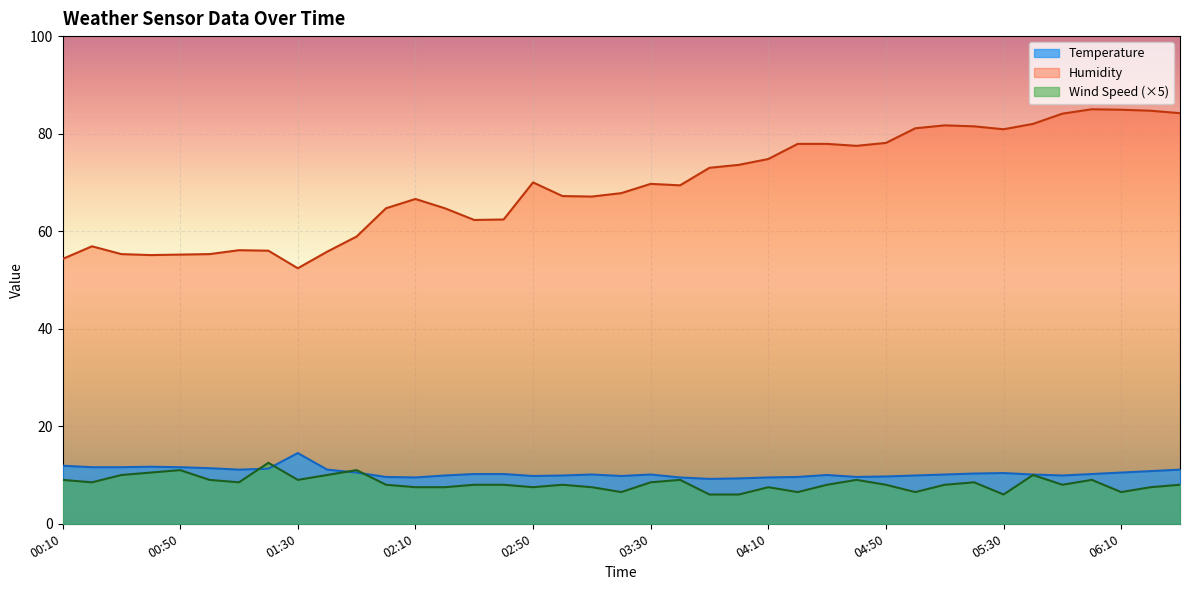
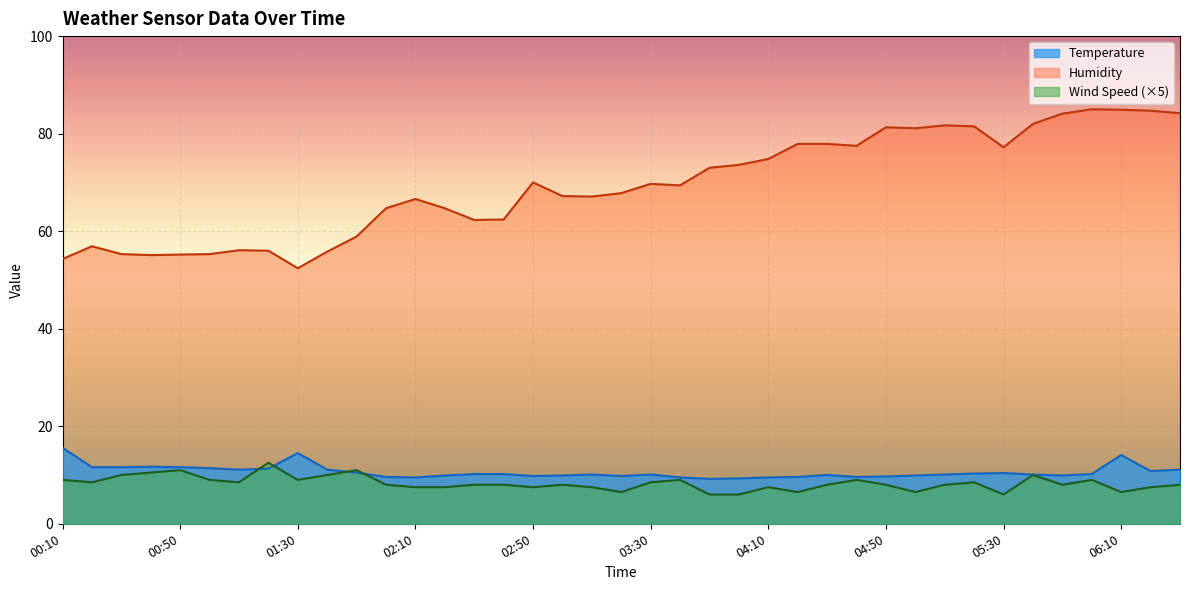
  {
    "Temperature": {
-     "00:10": 12,
+     "00:10": 16,
      "00:50": 12,
      "01:30": 15,
      "02:10": 10,
      "02:50": 10,
      "03:30": 10,
      "04:10": 10,
      "04:50": 10,
      "05:30": 10,
-     "06:10": 11
+     "06:10": 14
    },
    "Humidity": {
      "00:10": 54,
      "00:50": 55,
      "01:30": 52,
      "02:10": 67,
      "02:50": 70,
      "03:30": 70,
      "04:10": 75,
-     "04:50": 78,
-     "05:30": 81,
+     "04:50": 81,
+     "05:30": 77,
      "06:10": 85
    },
    "Wind Speed (×5)": {
      "00:10": 9,
      "00:50": 11,
      "01:30": 9,
      "02:10": 8,
      "02:50": 8,
      "03:30": 9,
      "04:10": 8,
      "04:50": 8,
      "05:30": 6,
      "06:10": 7
    }
  }
